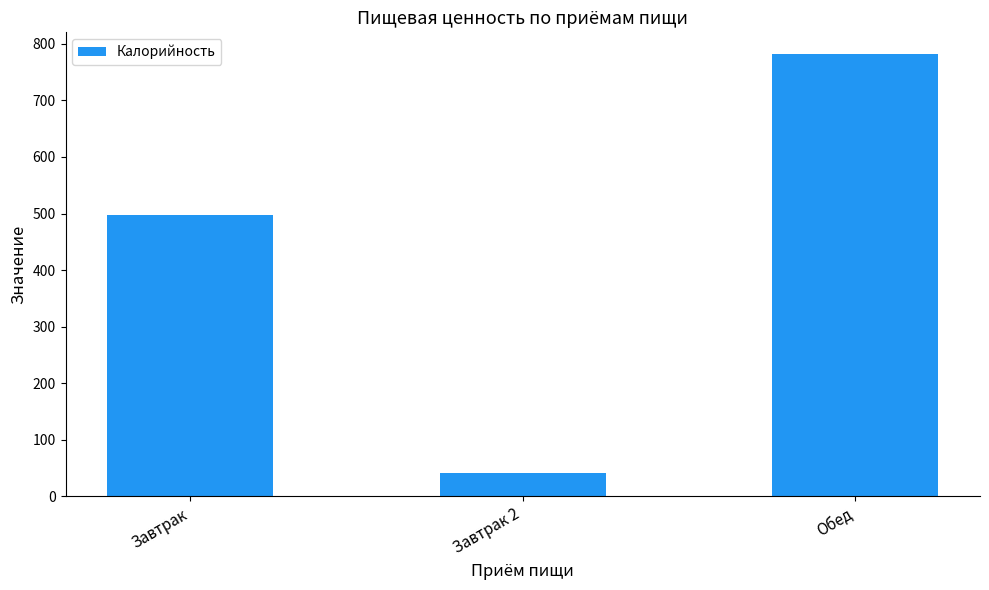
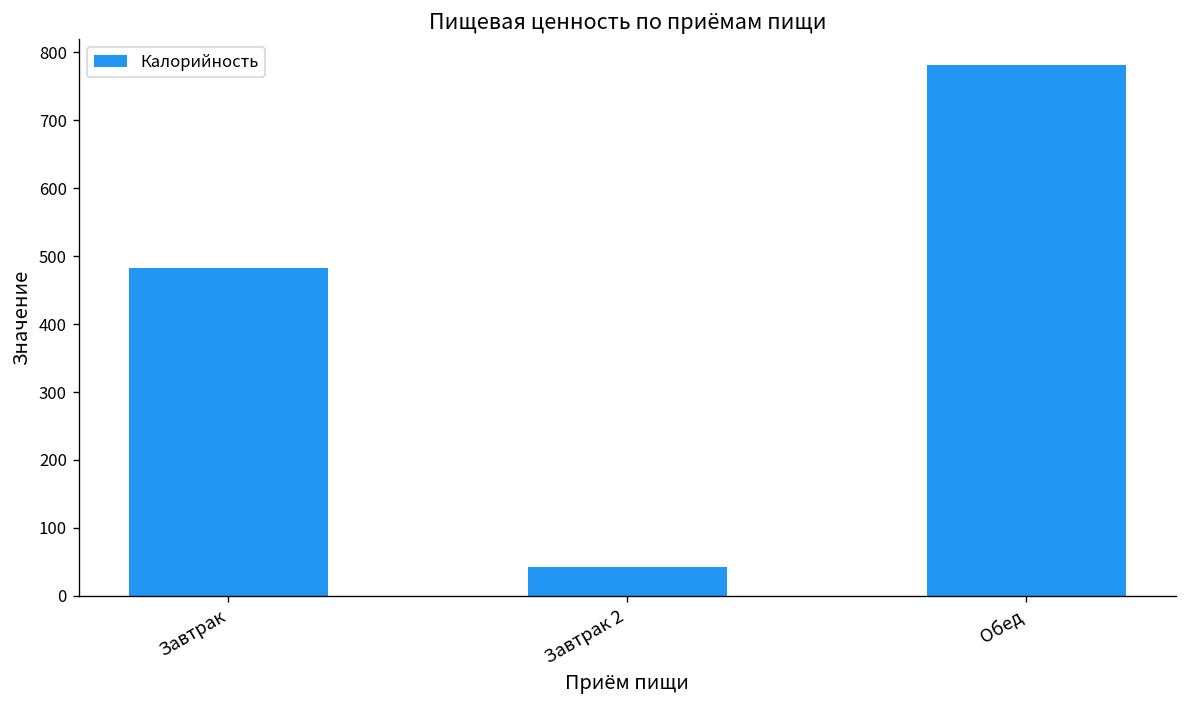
  {
-   "Завтрак": 500,
+   "Завтрак": 480,
    "Завтрак 2": 40,
    "Обед": 780
  }
